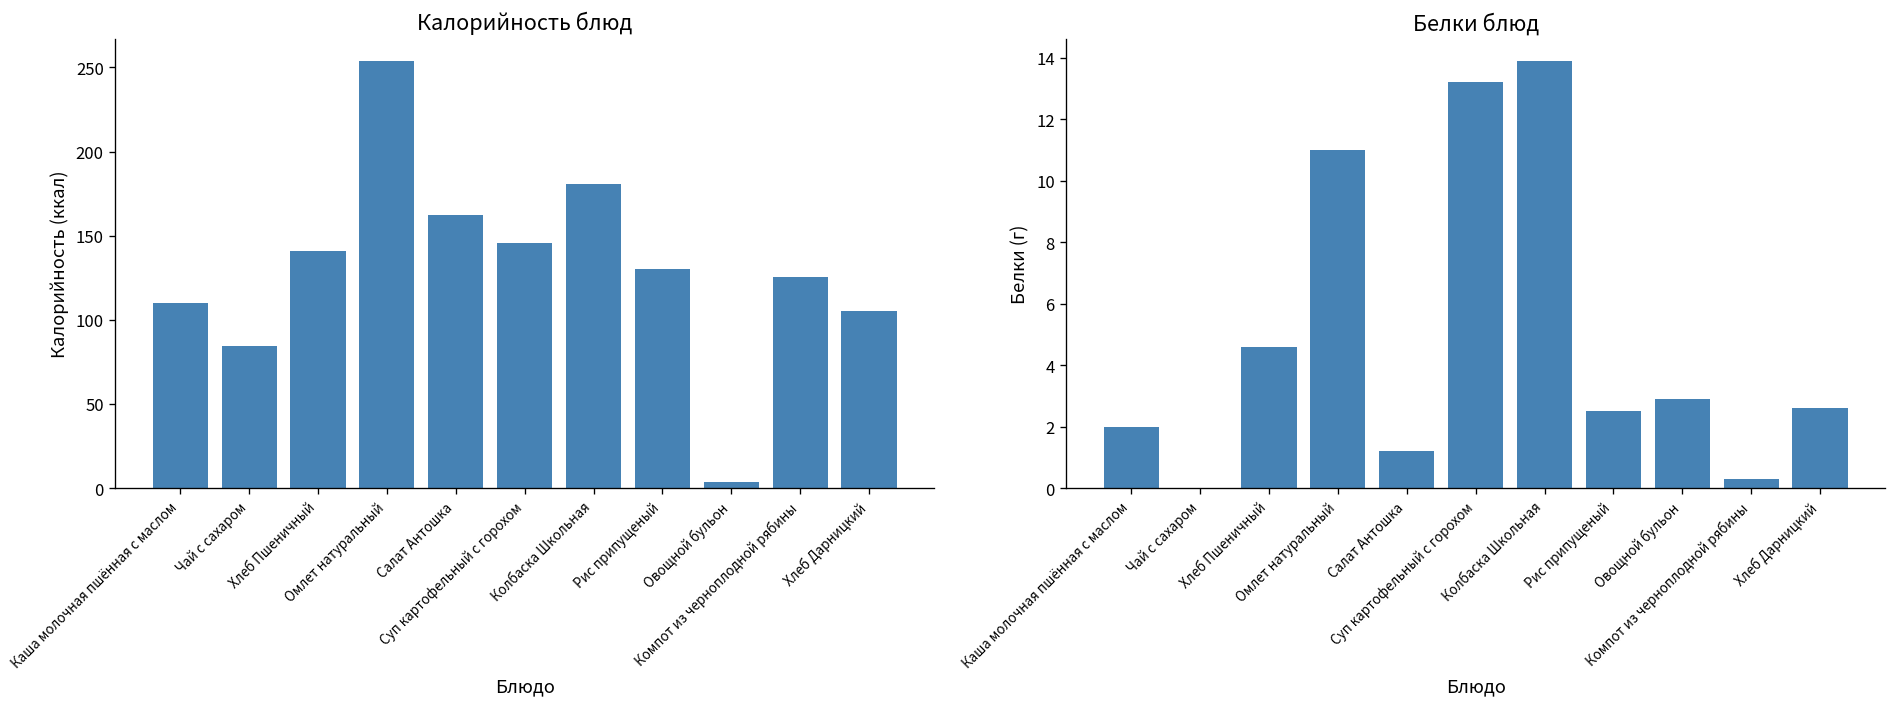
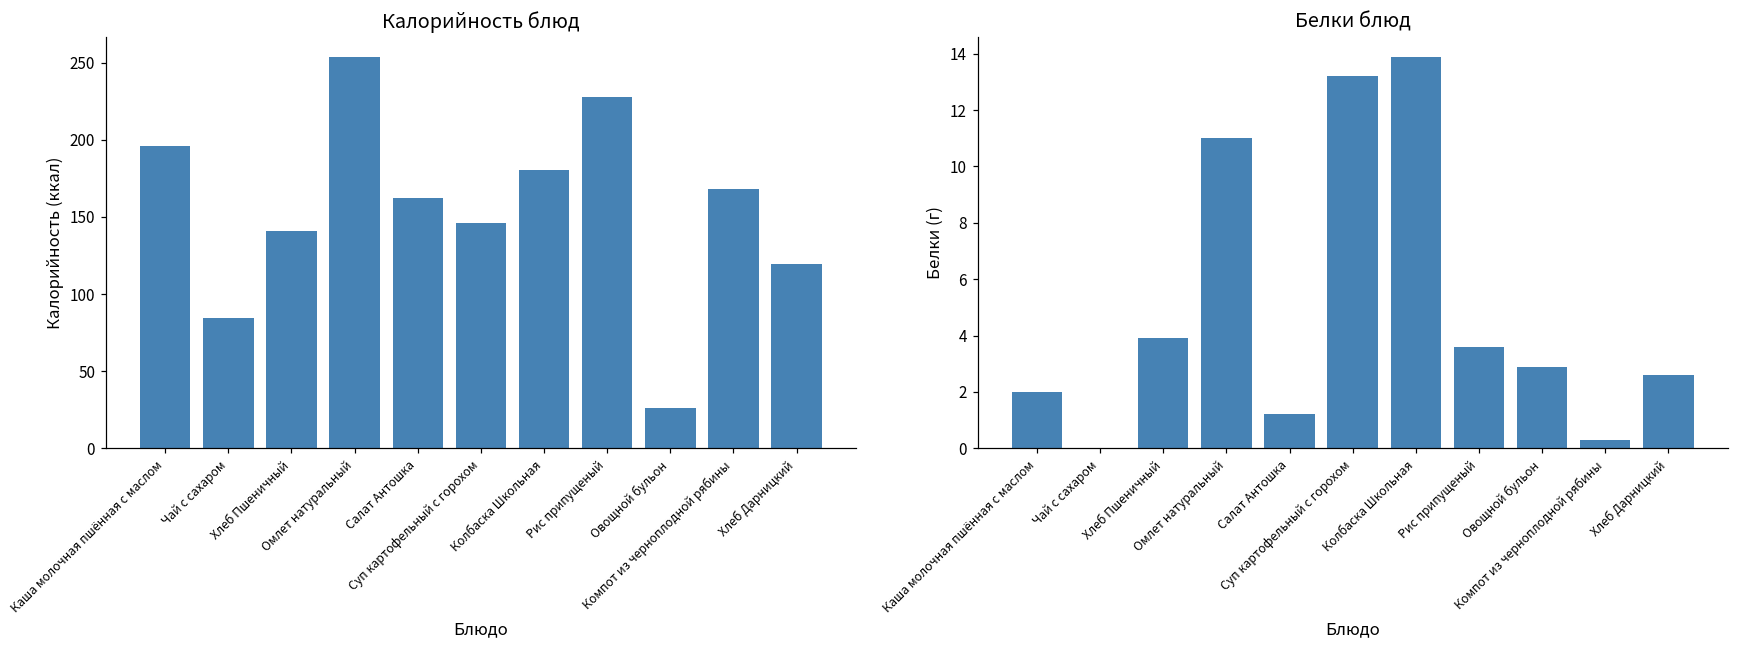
  {
    "Калорийность блюд": {
-     "Каша молочная пшённая с маслом": 110,
+     "Каша молочная пшённая с маслом": 196,
      "Чай с сахаром": 85,
      "Хлеб Пшеничный": 141,
      "Омлет натуральный": 254,
      "Салат Антошка": 162,
      "Суп картофельный с горохом": 146,
      "Колбаска Школьная": 181,
-     "Рис припущеный": 130,
-     "Овощной бульон": 3,
-     "Компот из черноплодной рябины": 126,
-     "Хлеб Дарницкий": 105
+     "Рис припущеный": 228,
+     "Овощной бульон": 26,
+     "Компот из черноплодной рябины": 168,
+     "Хлеб Дарницкий": 119
    },
    "Белки блюд": {
      "Каша молочная пшённая с маслом": 2.0,
      "Чай с сахаром": 0.0,
-     "Хлеб Пшеничный": 4.6,
+     "Хлеб Пшеничный": 3.9,
      "Омлет натуральный": 11.0,
      "Салат Антошка": 1.2,
      "Суп картофельный с горохом": 13.2,
      "Колбаска Школьная": 13.9,
-     "Рис припущеный": 2.5,
+     "Рис припущеный": 3.6,
      "Овощной бульон": 2.9,
      "Компот из черноплодной рябины": 0.3,
      "Хлеб Дарницкий": 2.6
    }
  }
